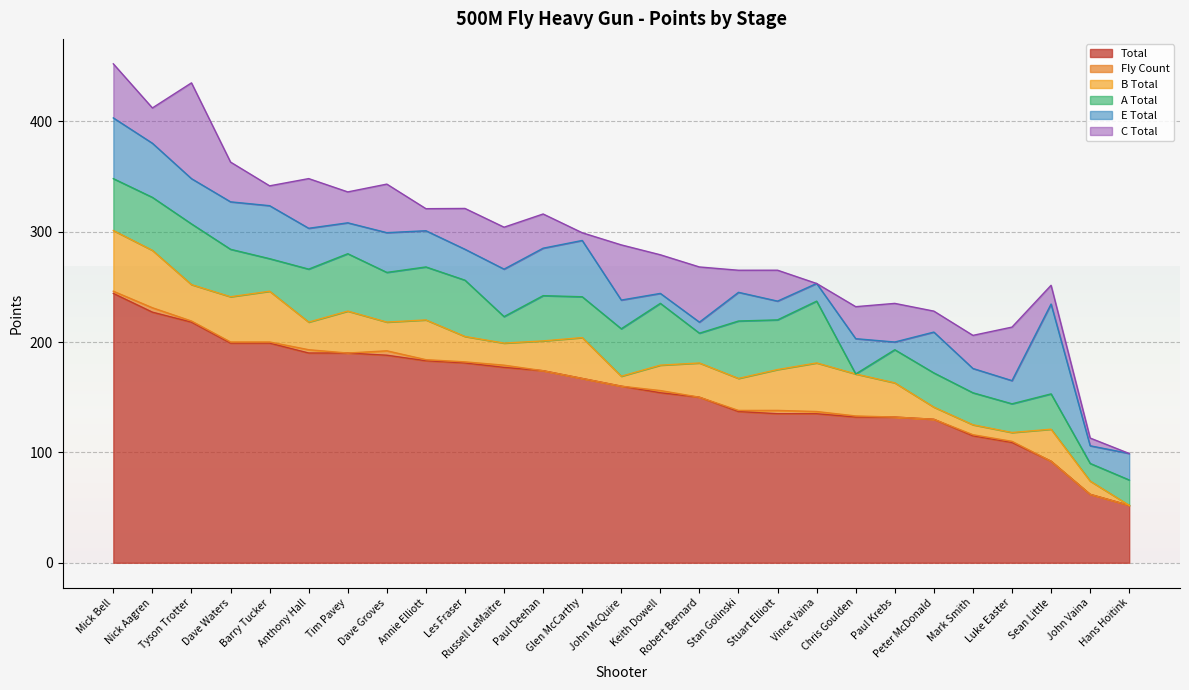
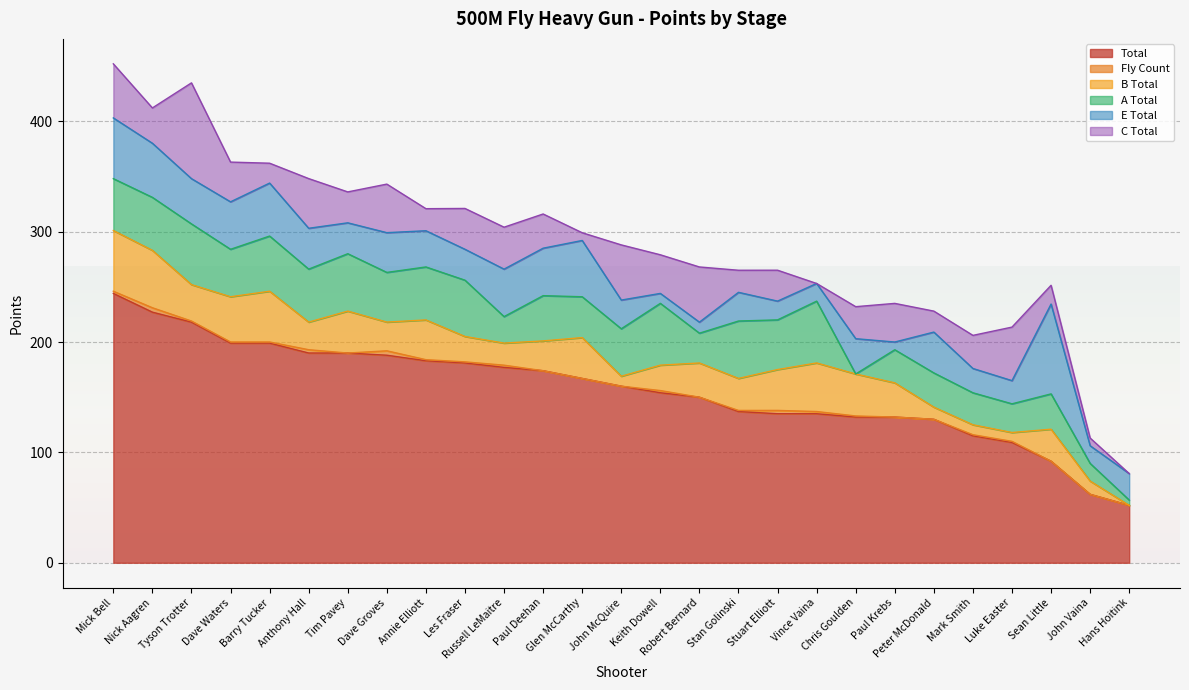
  {
    "Total": {
      "Nick Aagren": 227,
      "Anthony Hall": 190,
      "Dave Groves": 188,
      "Stuart Elliott": 135
    },
    "A Total": {
      "Mick Bell": 47,
      "Nick Aagren": 48,
      "Tyson Trotter": 55,
      "Dave Waters": 43,
-     "Barry Tucker": 30,
+     "Barry Tucker": 50,
      "Anthony Hall": 48,
      "Tim Pavey": 52,
      "Dave Groves": 45,
      "Annie Elliott": 48,
      "Les Fraser": 51,
      "Russell LeMaitre": 24,
      "Paul Deehan": 41,
      "Glen McCarthy": 37,
      "John McQuire": 43,
      "Keith Dowell": 56,
      "Robert Bernard": 27,
      "Stan Golinski": 52,
      "Stuart Elliott": 45,
      "Vince Vaina": 56,
      "Paul Krebs": 30,
      "Peter McDonald": 31,
      "Mark Smith": 29,
      "Luke Easter": 26,
      "Sean Little": 32,
      "John Vaina": 16,
-     "Hans Hoitink": 23
+     "Hans Hoitink": 5
    },
    "E Total": {
      "Mick Bell": 55,
      "Nick Aagren": 49,
      "Tyson Trotter": 41,
      "Dave Waters": 43,
      "Barry Tucker": 48,
      "Anthony Hall": 37,
      "Tim Pavey": 28,
      "Dave Groves": 36,
      "Annie Elliott": 33,
      "Les Fraser": 28,
      "Russell LeMaitre": 43,
      "Paul Deehan": 43,
      "Glen McCarthy": 51,
      "John McQuire": 26,
      "Keith Dowell": 9,
      "Robert Bernard": 10,
      "Stan Golinski": 26,
      "Stuart Elliott": 17,
      "Chris Goulden": 32,
      "Paul Krebs": 7,
      "Peter McDonald": 37,
      "Mark Smith": 22,
      "Luke Easter": 21,
      "Sean Little": 81,
      "John Vaina": 16
    },
    "C Total": {
      "Mick Bell": 49,
      "Nick Aagren": 32,
      "Tyson Trotter": 87,
      "Dave Waters": 36,
      "Barry Tucker": 18,
      "Anthony Hall": 45,
      "Tim Pavey": 28,
      "Dave Groves": 44,
      "Annie Elliott": 20,
      "Les Fraser": 37,
      "Russell LeMaitre": 38,
      "Paul Deehan": 31,
      "Glen McCarthy": 7,
      "John McQuire": 50,
      "Keith Dowell": 35,
      "Robert Bernard": 50,
      "Stan Golinski": 20,
      "Stuart Elliott": 28,
      "Chris Goulden": 29,
      "Paul Krebs": 35,
      "Peter McDonald": 19,
      "Mark Smith": 30,
      "Luke Easter": 49,
      "Sean Little": 17,
      "John Vaina": 7
    }
  }
